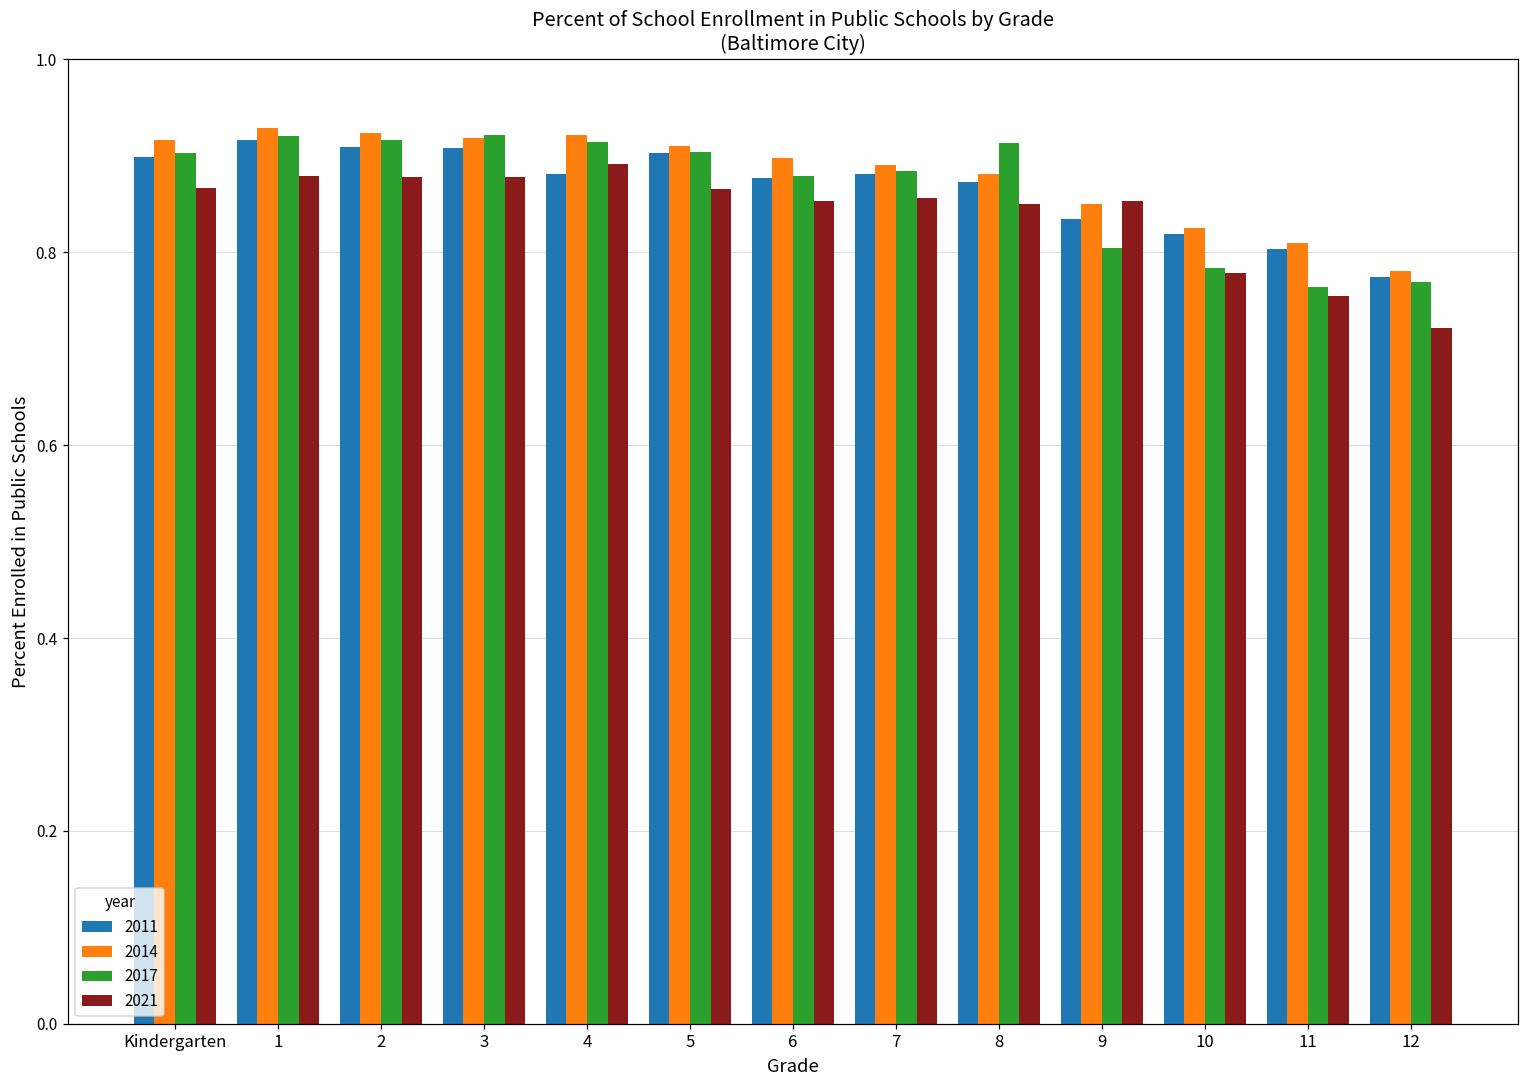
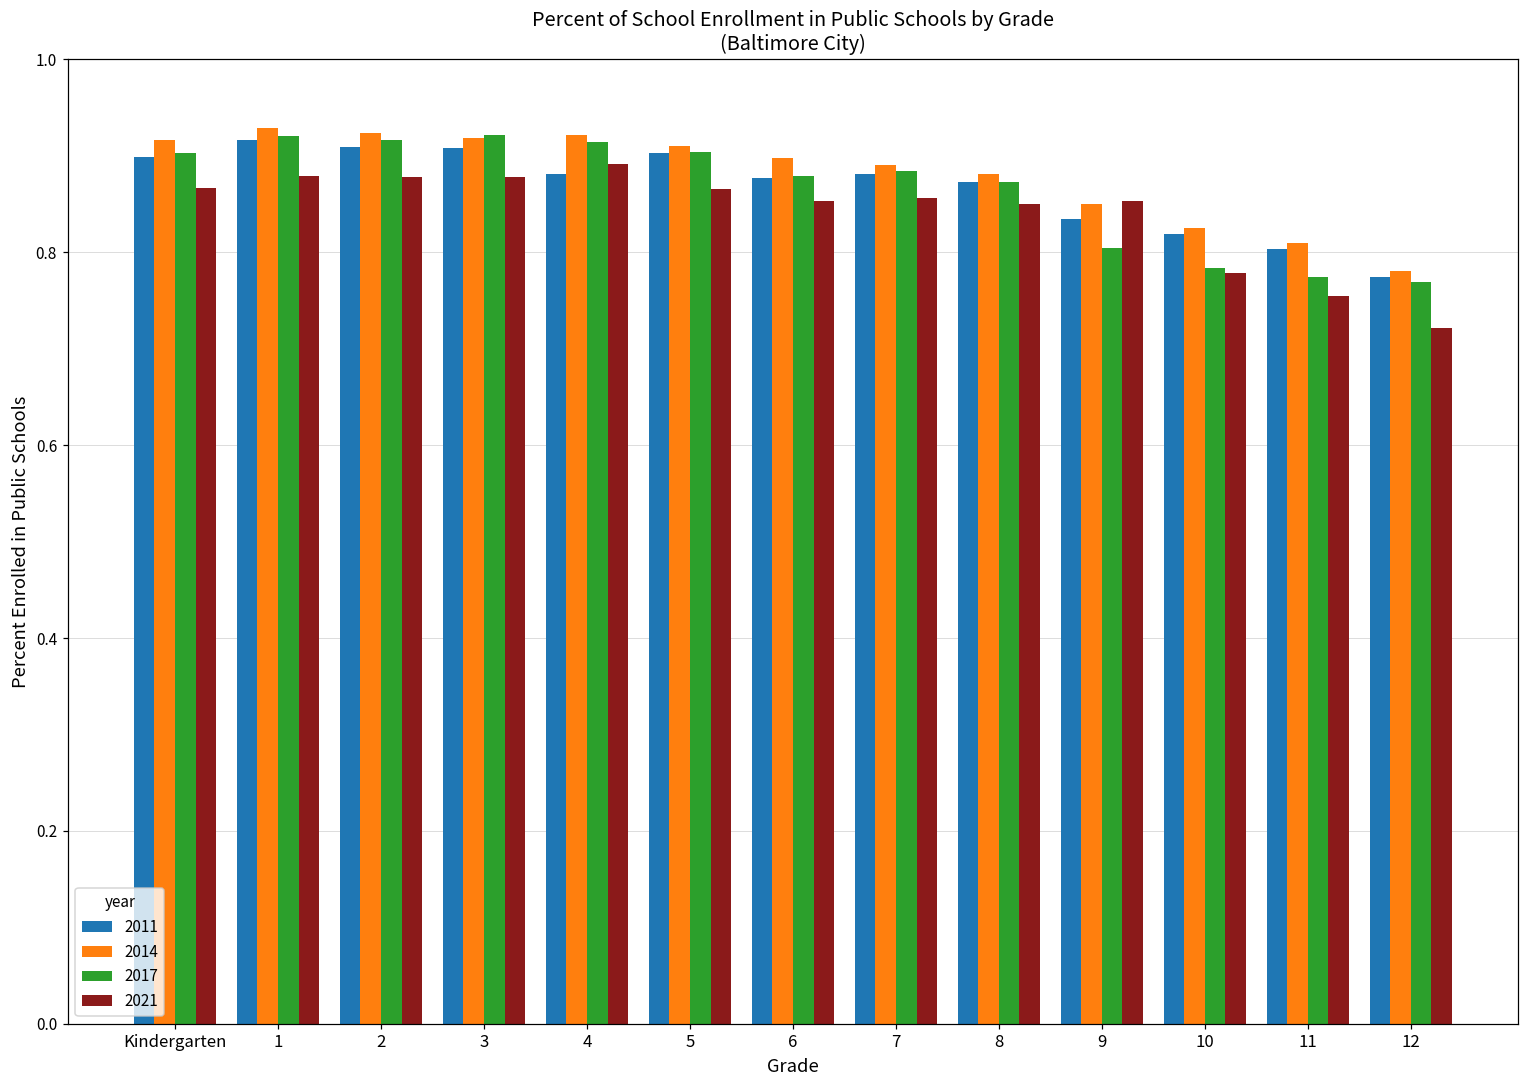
  {
    "2011": {
      "Kindergarten": 0.90,
      "1": 0.92,
      "2": 0.91,
      "3": 0.91,
      "4": 0.88,
      "5": 0.90,
      "6": 0.88,
      "7": 0.88,
      "8": 0.87,
      "9": 0.83,
      "10": 0.82,
      "11": 0.80,
      "12": 0.77
    },
    "2014": {
      "Kindergarten": 0.92,
      "1": 0.93,
      "2": 0.92,
      "3": 0.92,
      "4": 0.92,
      "5": 0.91,
      "6": 0.90,
      "7": 0.89,
      "8": 0.88,
      "9": 0.85,
      "10": 0.82,
      "11": 0.81,
      "12": 0.78
    },
    "2017": {
      "Kindergarten": 0.90,
      "1": 0.92,
      "2": 0.92,
      "3": 0.92,
      "4": 0.91,
      "5": 0.90,
      "6": 0.88,
      "7": 0.88,
-     "8": 0.91,
+     "8": 0.87,
      "9": 0.80,
      "10": 0.78,
-     "11": 0.76,
+     "11": 0.77,
      "12": 0.77
    },
    "2021": {
      "Kindergarten": 0.87,
      "1": 0.88,
      "2": 0.88,
      "3": 0.88,
      "4": 0.89,
      "5": 0.87,
      "6": 0.85,
      "7": 0.86,
      "8": 0.85,
      "9": 0.85,
      "10": 0.78,
      "11": 0.75,
      "12": 0.72
    }
  }
